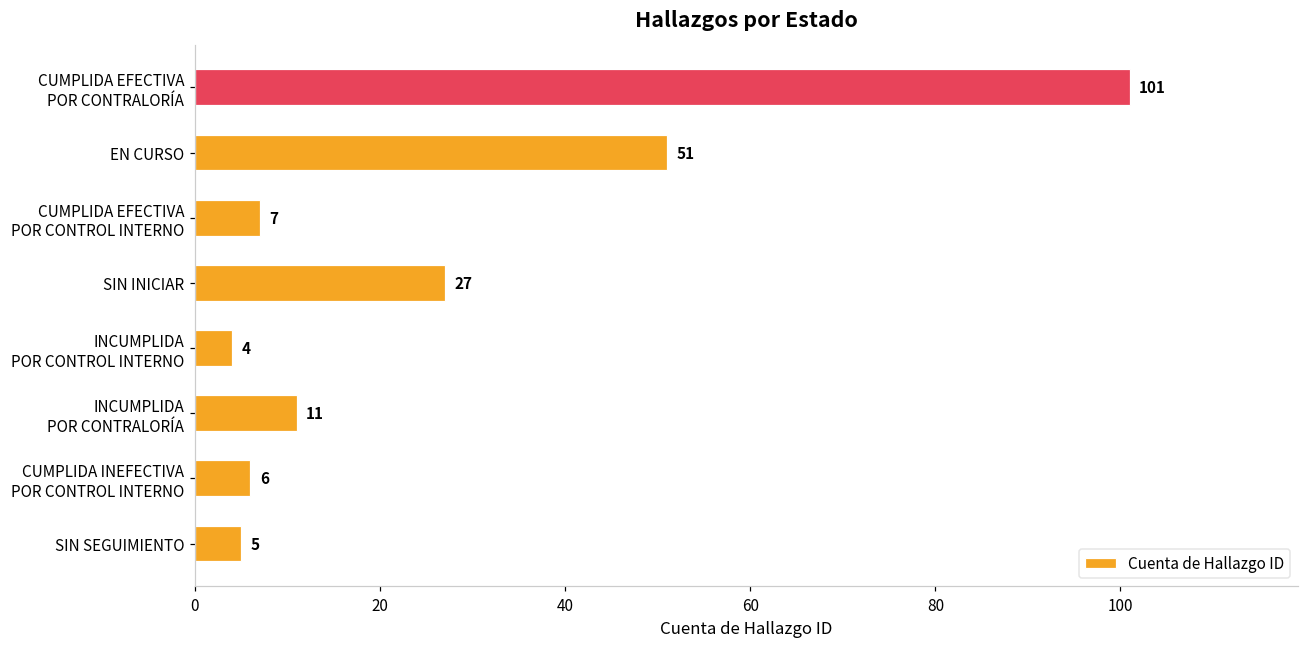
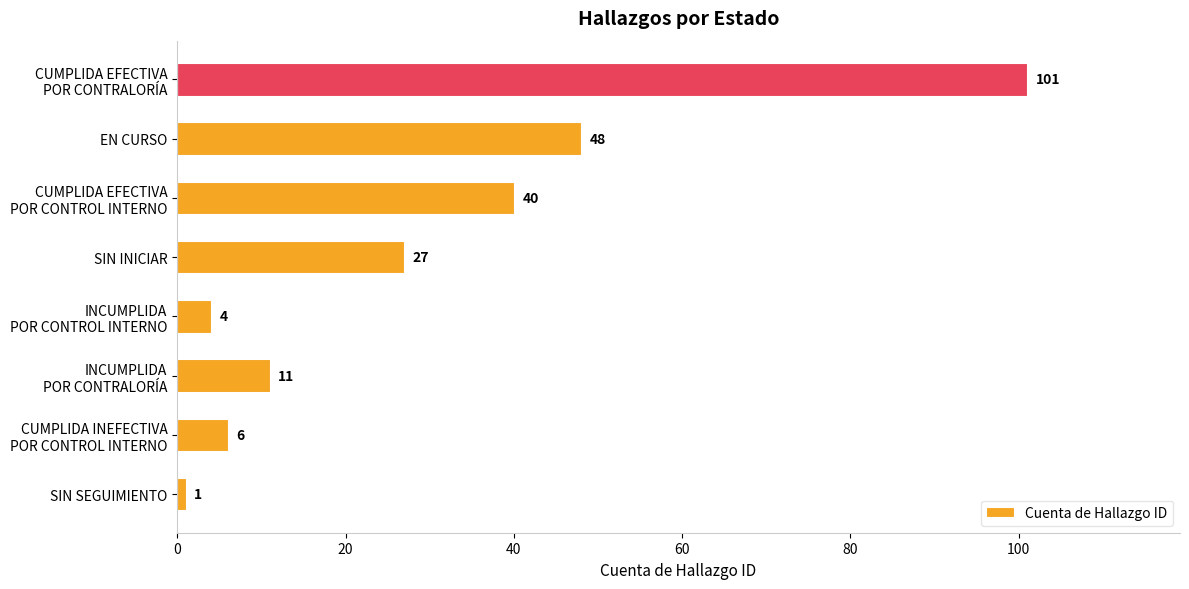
  {
    "CUMPLIDA EFECTIVA POR CONTRALORÍA": 101,
-   "EN CURSO": 51,
-   "CUMPLIDA EFECTIVA POR CONTROL INTERNO": 7,
+   "EN CURSO": 48,
+   "CUMPLIDA EFECTIVA POR CONTROL INTERNO": 40,
    "SIN INICIAR": 27,
    "INCUMPLIDA POR CONTROL INTERNO": 4,
    "INCUMPLIDA POR CONTRALORÍA": 11,
    "CUMPLIDA INEFECTIVA POR CONTROL INTERNO": 6,
-   "SIN SEGUIMIENTO": 5
+   "SIN SEGUIMIENTO": 1
  }
